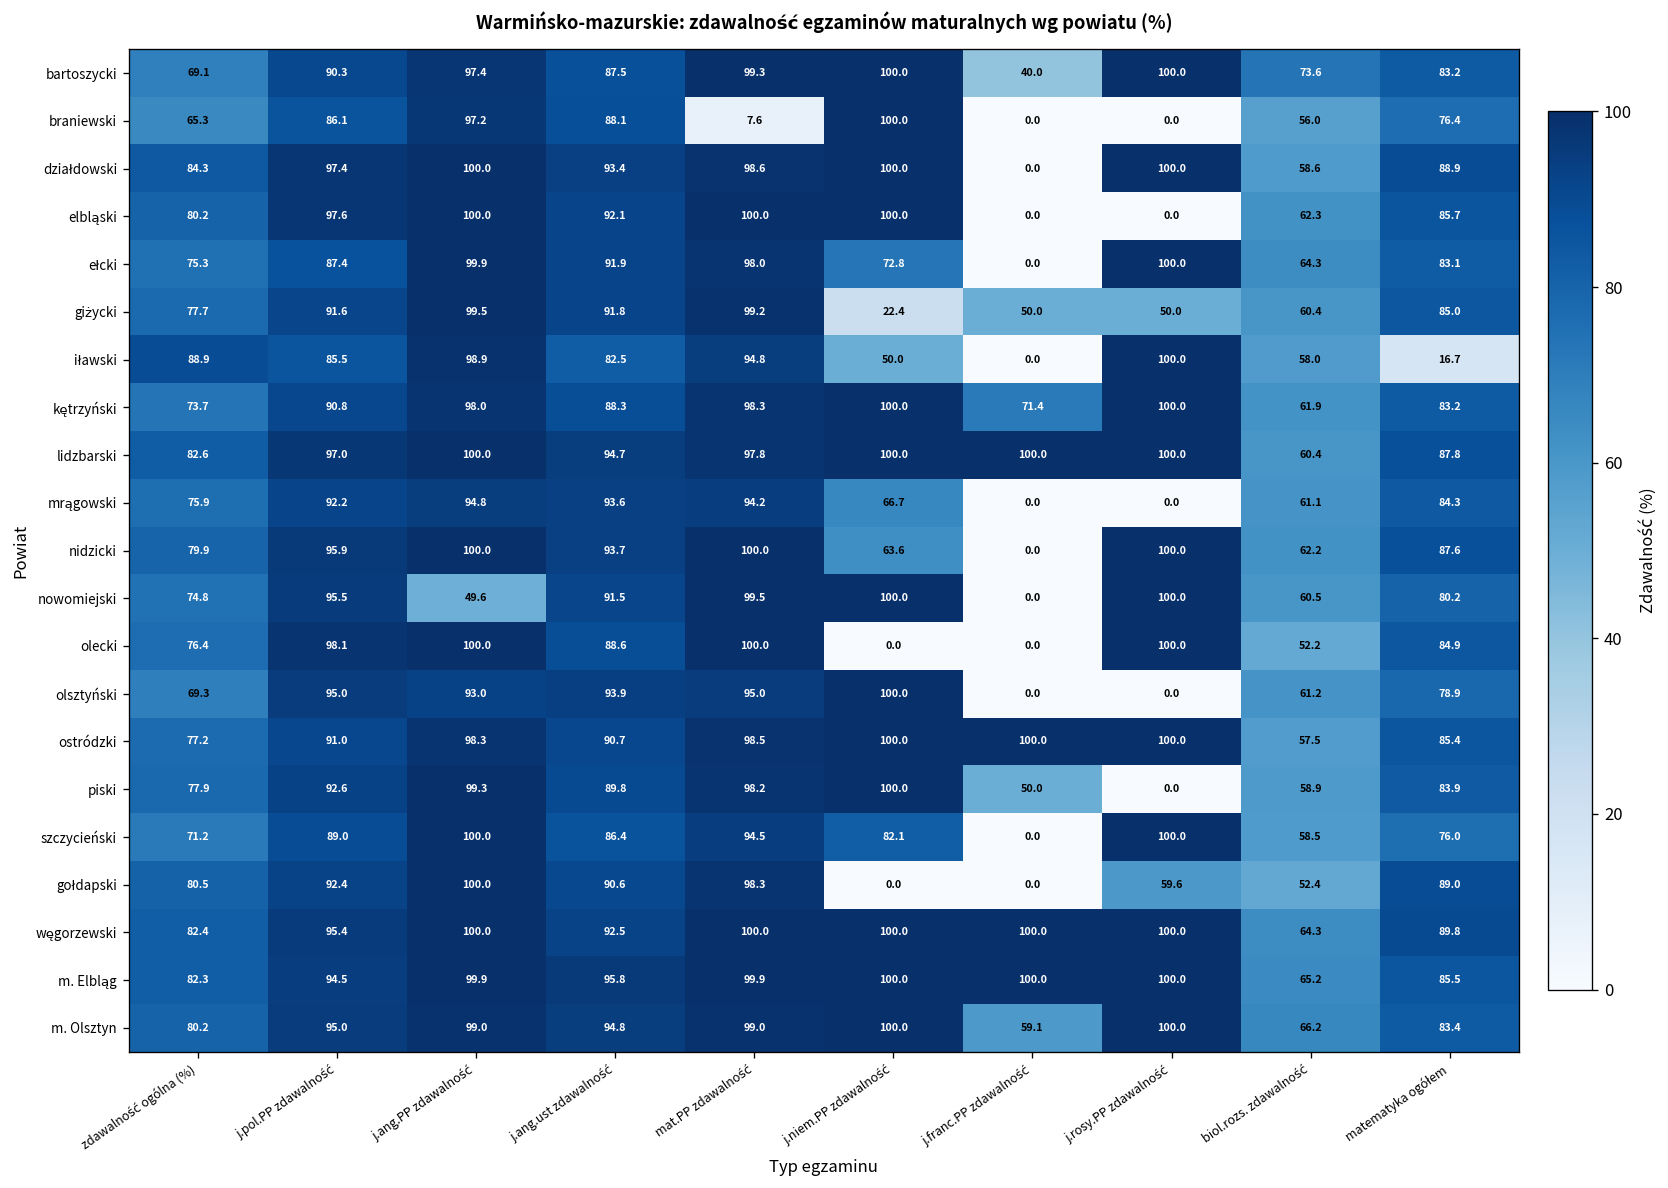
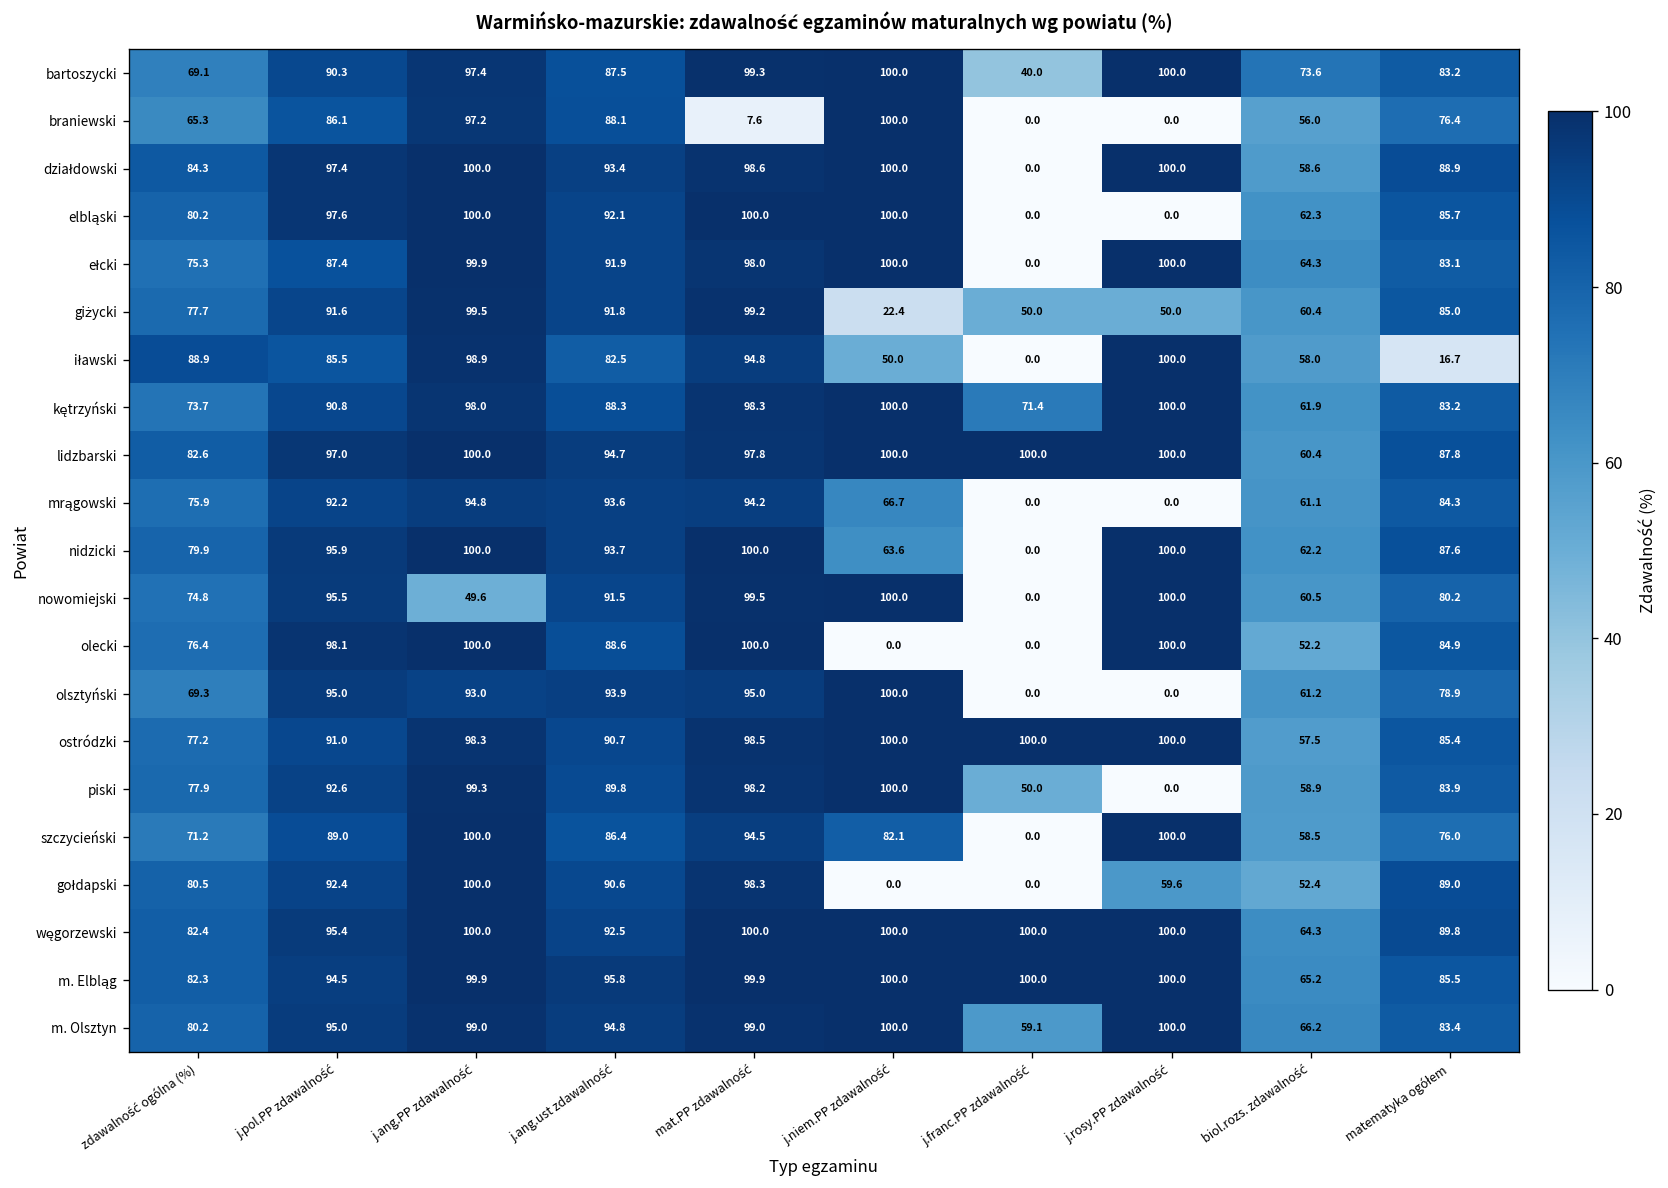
  {
    "ełcki": {
      "zdawalność ogólna (%)": 75.3,
      "j.pol.PP zdawalność": 87.4,
      "j.ang.PP zdawalność": 99.9,
      "j.ang.ust zdawalność": 91.9,
      "mat.PP zdawalność": 98.0,
-     "j.niem.PP zdawalność": 72.8,
+     "j.niem.PP zdawalność": 100.0,
      "j.franc.PP zdawalność": 0.0,
      "j.rosy.PP zdawalność": 100.0,
      "biol.rozs. zdawalność": 64.3,
      "matematyka ogółem": 83.1
    }
  }
